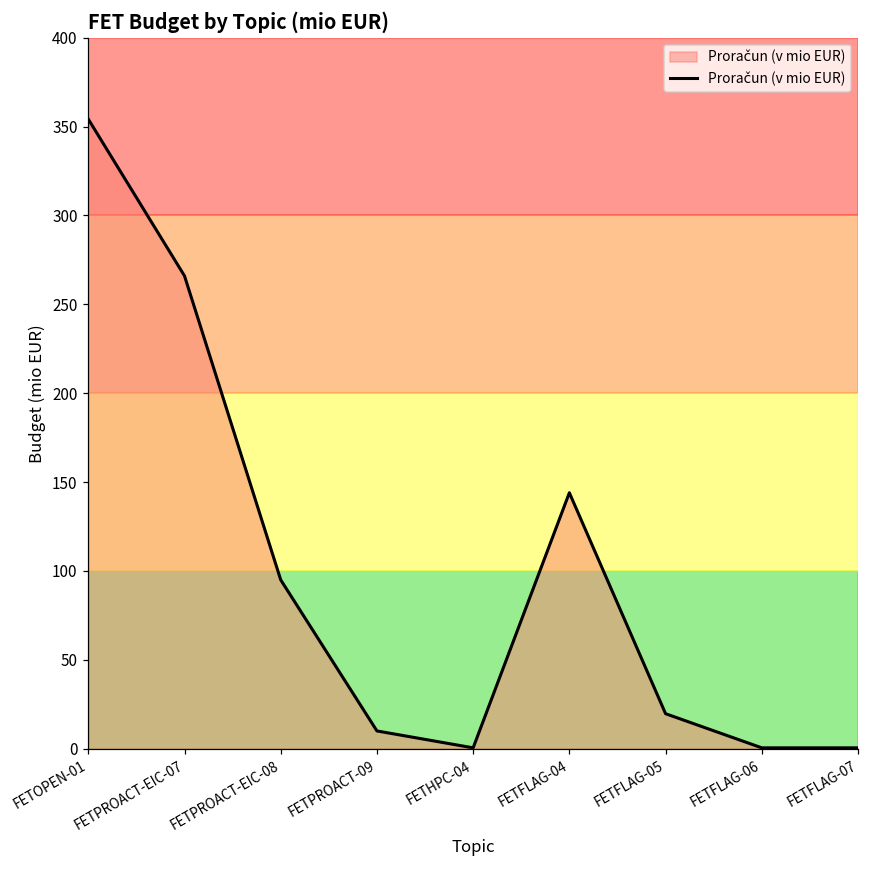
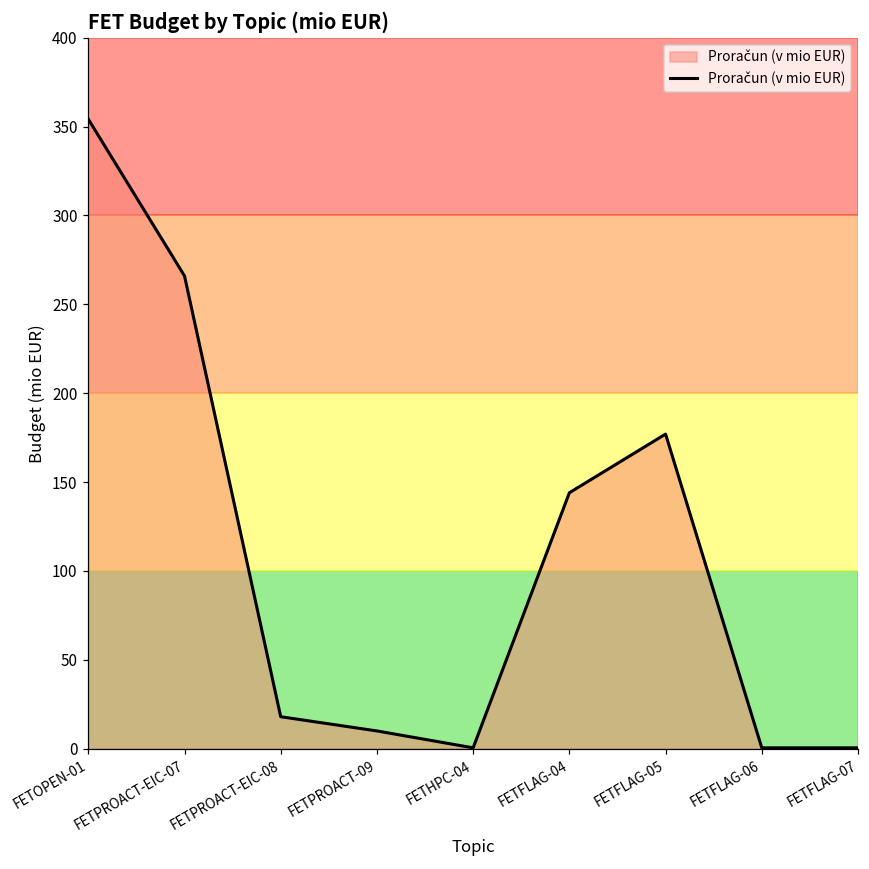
  {
    "FETOPEN-01": 354,
    "FETPROACT-EIC-07": 266,
-   "FETPROACT-EIC-08": 95,
+   "FETPROACT-EIC-08": 18,
    "FETPROACT-09": 10,
    "FETHPC-04": 1,
    "FETFLAG-04": 144,
-   "FETFLAG-05": 20,
+   "FETFLAG-05": 177,
    "FETFLAG-06": 1,
    "FETFLAG-07": 1
  }
